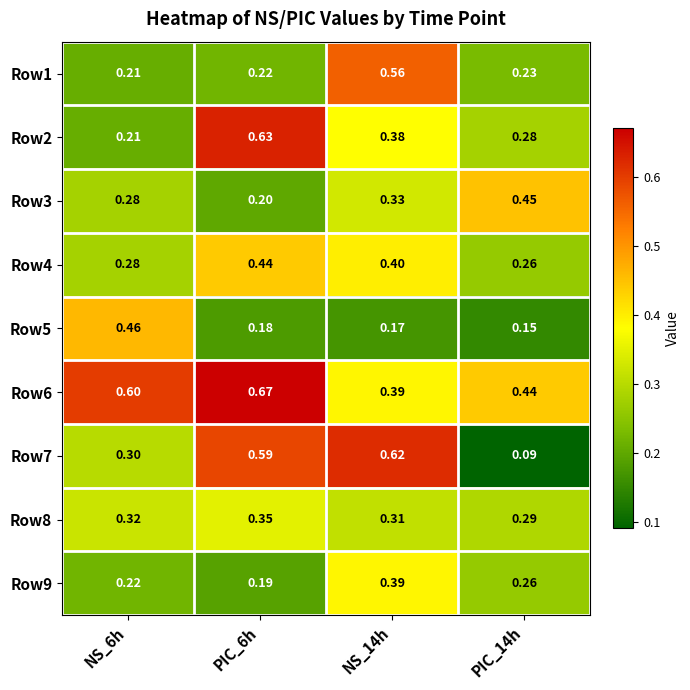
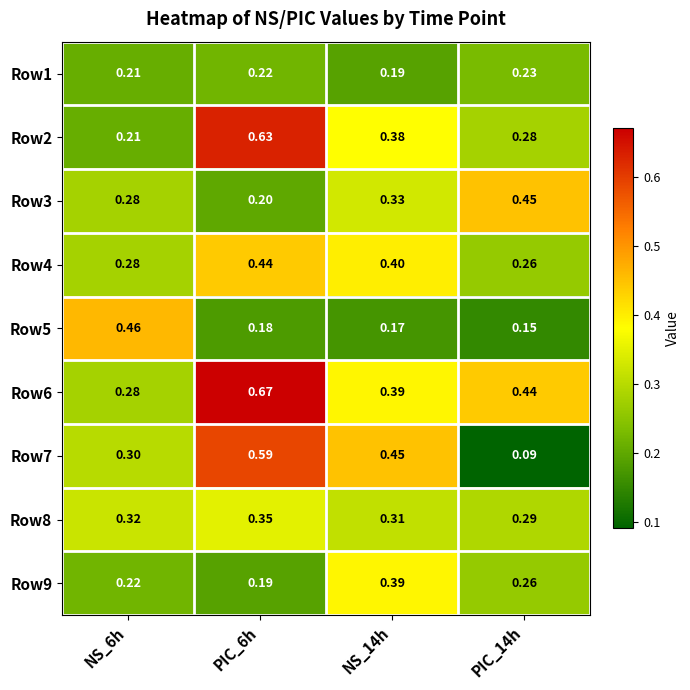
  {
    "Row1": {
      "NS_6h": 0.21,
      "PIC_6h": 0.22,
-     "NS_14h": 0.56,
+     "NS_14h": 0.19,
      "PIC_14h": 0.23
    },
    "Row2": {
      "NS_6h": 0.21,
      "PIC_6h": 0.63,
      "NS_14h": 0.38,
      "PIC_14h": 0.28
    },
    "Row3": {
      "NS_6h": 0.28,
      "PIC_6h": 0.20,
      "NS_14h": 0.33,
      "PIC_14h": 0.45
    },
    "Row4": {
      "NS_6h": 0.28,
      "PIC_6h": 0.44,
      "NS_14h": 0.40,
      "PIC_14h": 0.26
    },
    "Row5": {
      "NS_6h": 0.46,
      "PIC_6h": 0.18,
      "NS_14h": 0.17,
      "PIC_14h": 0.15
    },
    "Row6": {
-     "NS_6h": 0.60,
+     "NS_6h": 0.28,
      "PIC_6h": 0.67,
      "NS_14h": 0.39,
      "PIC_14h": 0.44
    },
    "Row7": {
      "NS_6h": 0.30,
      "PIC_6h": 0.59,
-     "NS_14h": 0.62,
+     "NS_14h": 0.45,
      "PIC_14h": 0.09
    },
    "Row8": {
      "NS_6h": 0.32,
      "PIC_6h": 0.35,
      "NS_14h": 0.31,
      "PIC_14h": 0.29
    },
    "Row9": {
      "NS_6h": 0.22,
      "PIC_6h": 0.19,
      "NS_14h": 0.39,
      "PIC_14h": 0.26
    }
  }
